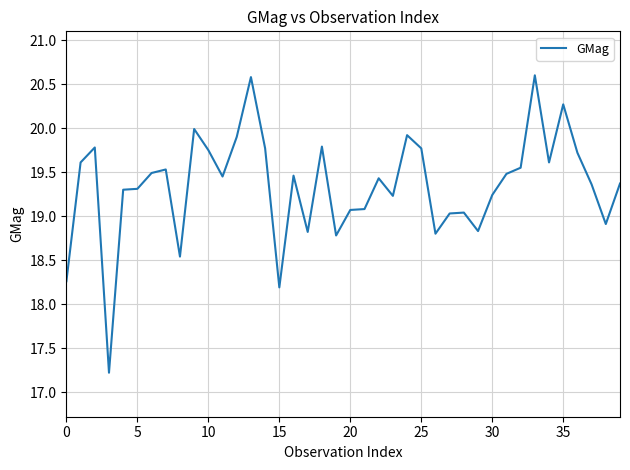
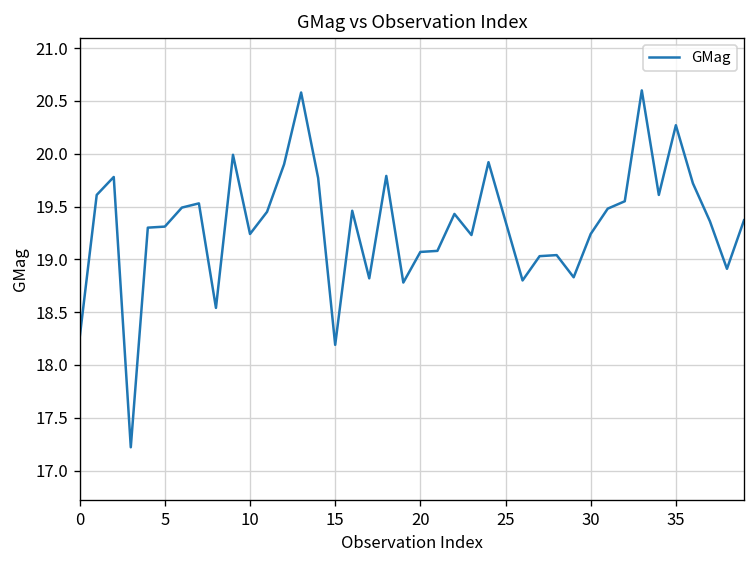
  {
    "0": 18.3,
    "5": 19.3,
-   "10": 19.8,
+   "10": 19.2,
    "15": 18.2,
    "20": 19.1,
-   "25": 19.8,
+   "25": 19.4,
    "30": 19.2,
    "35": 20.3
  }
